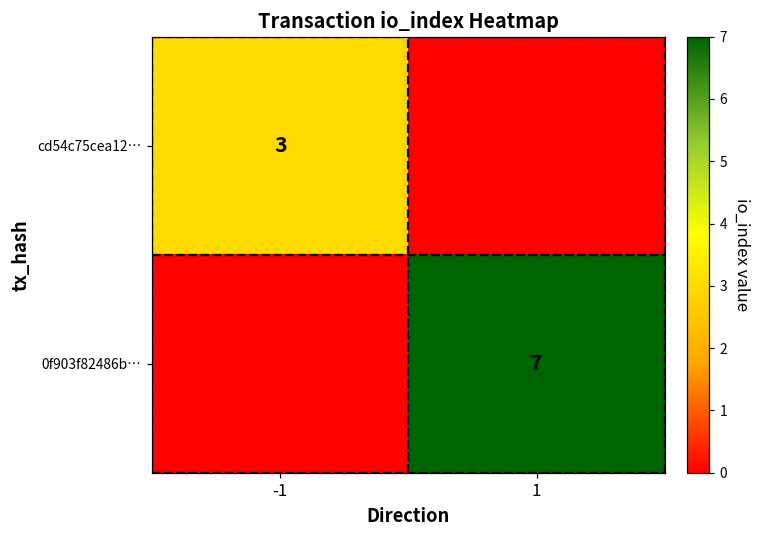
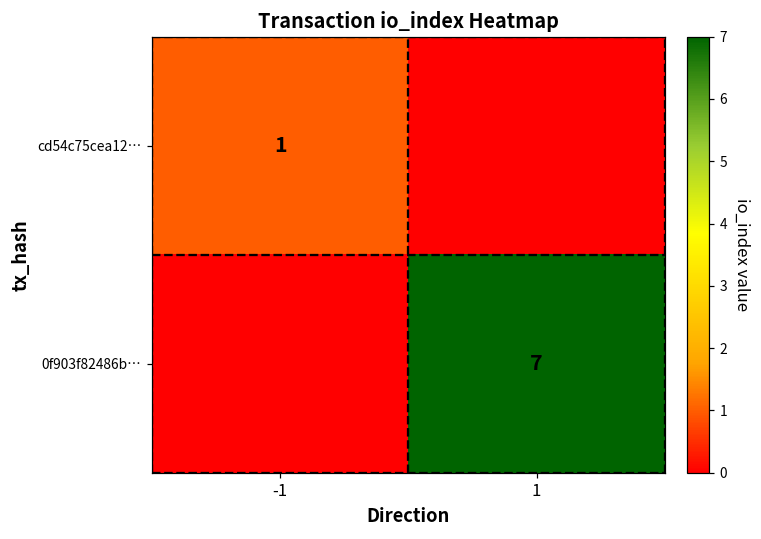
  {
    "cd54c75cea12…": {
-     "-1": 3
+     "-1": 1
    },
    "0f903f82486b…": {
      "1": 7
    }
  }
